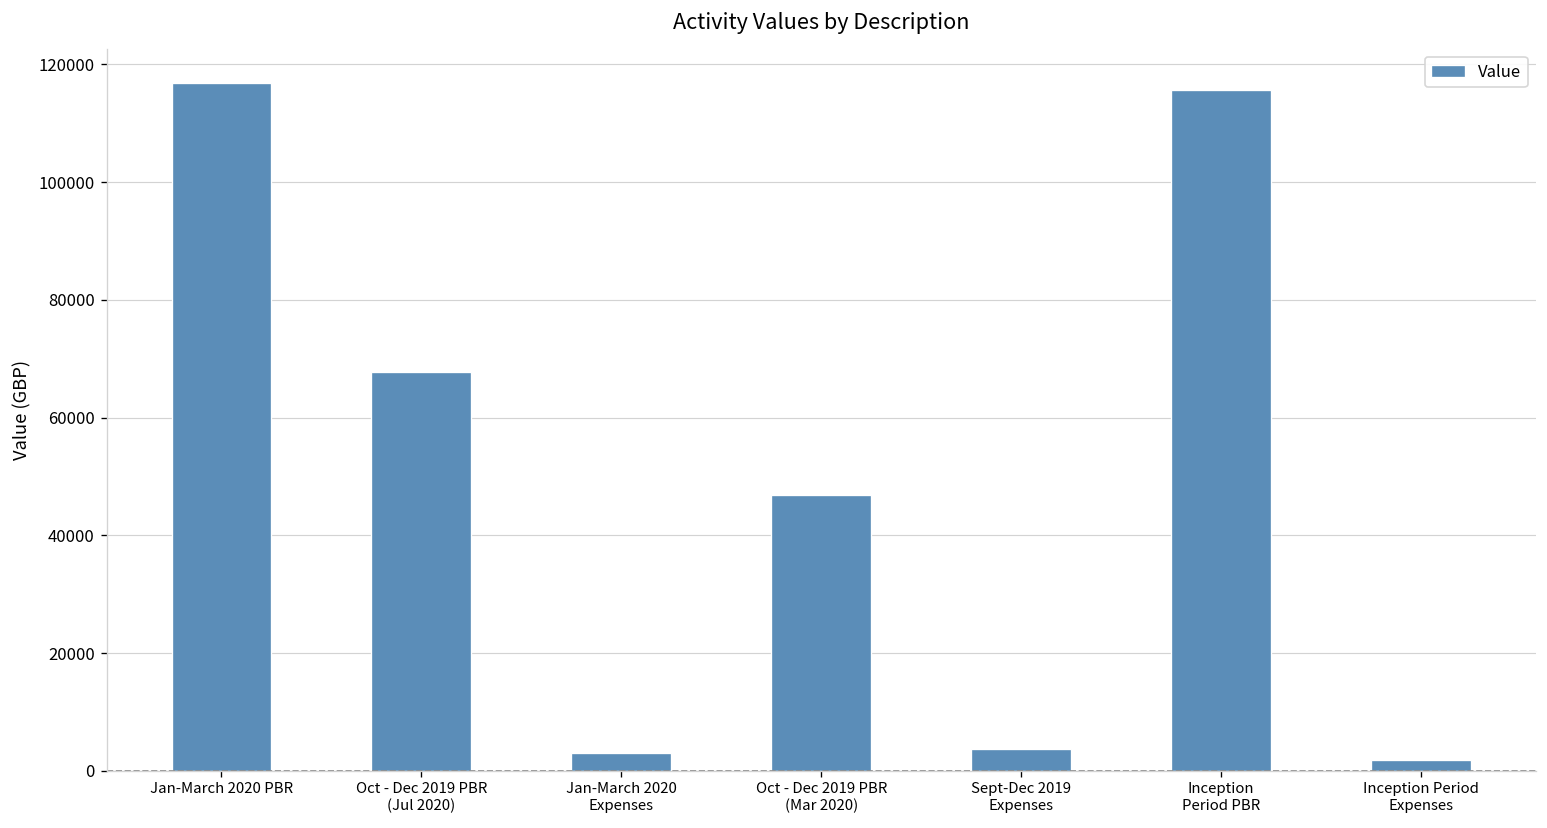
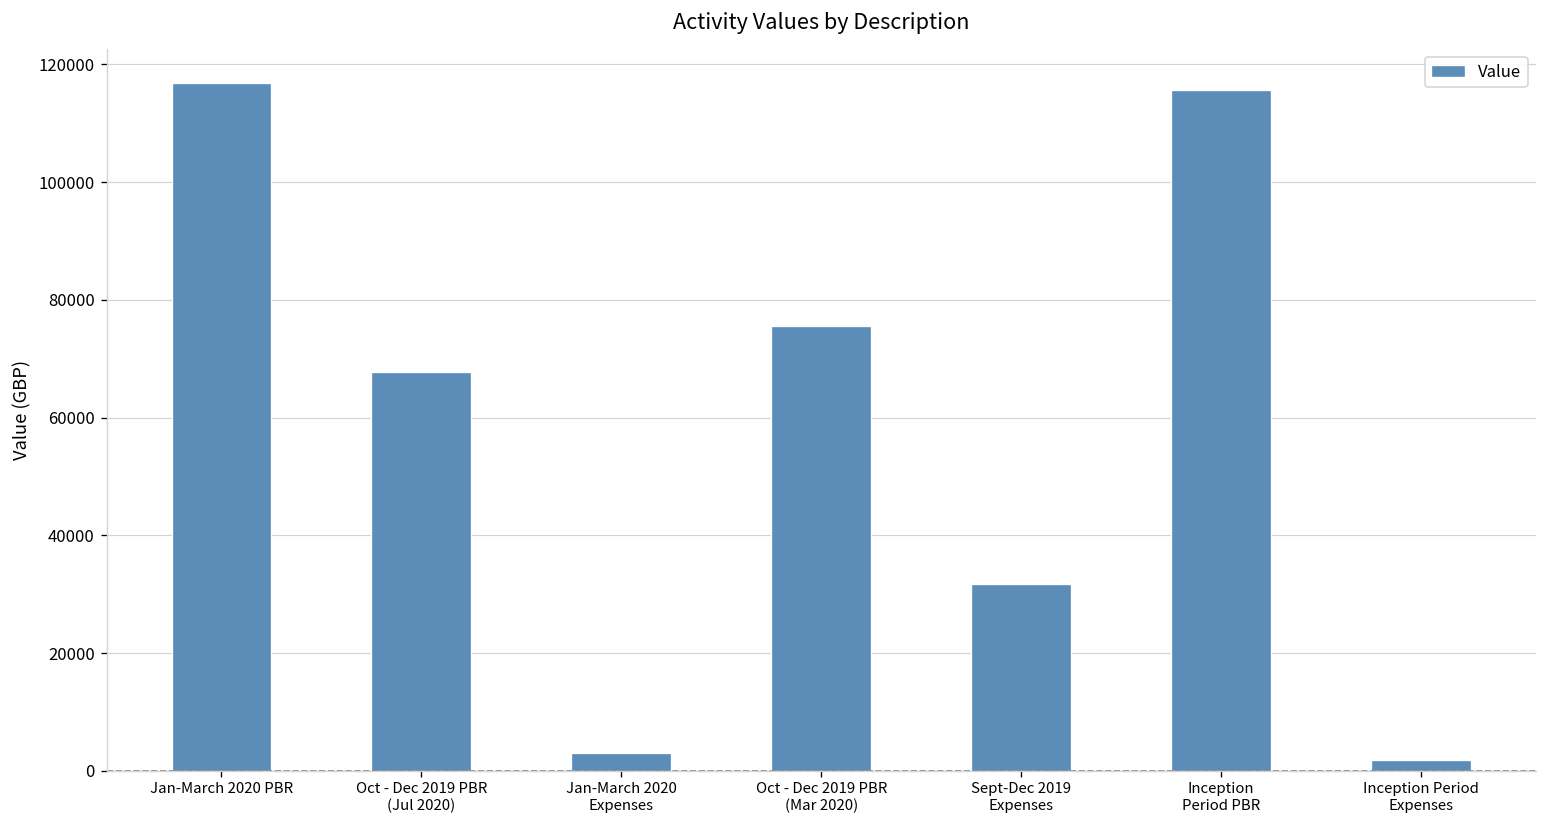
  {
    "Jan-March 2020 PBR": 117000,
    "Oct - Dec 2019 PBR (Jul 2020)": 68000,
    "Jan-March 2020 Expenses": 3000,
-   "Oct - Dec 2019 PBR (Mar 2020)": 47000,
-   "Sept-Dec 2019 Expenses": 4000,
+   "Oct - Dec 2019 PBR (Mar 2020)": 76000,
+   "Sept-Dec 2019 Expenses": 32000,
    "Inception Period PBR": 116000,
    "Inception Period Expenses": 2000
  }
